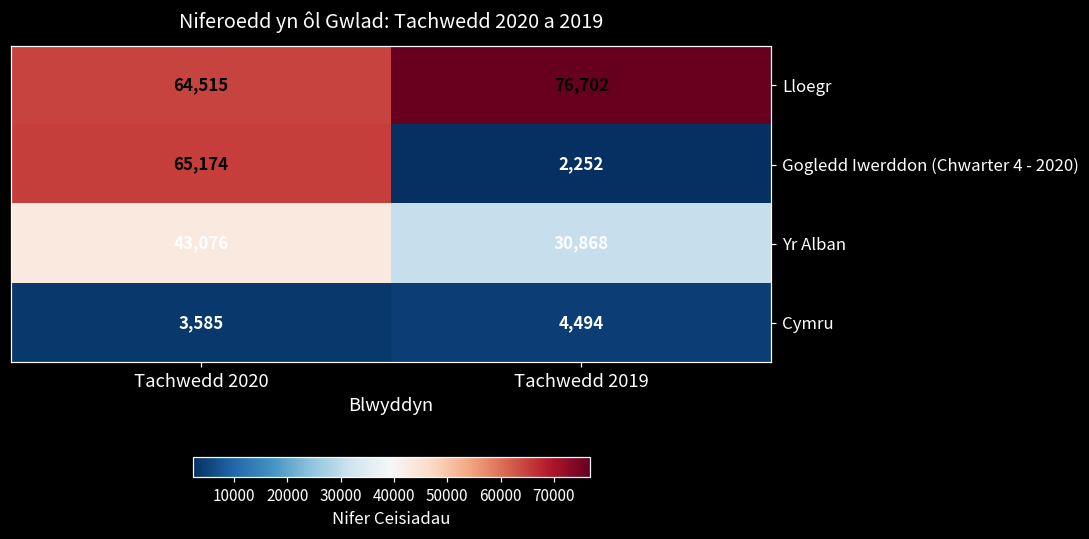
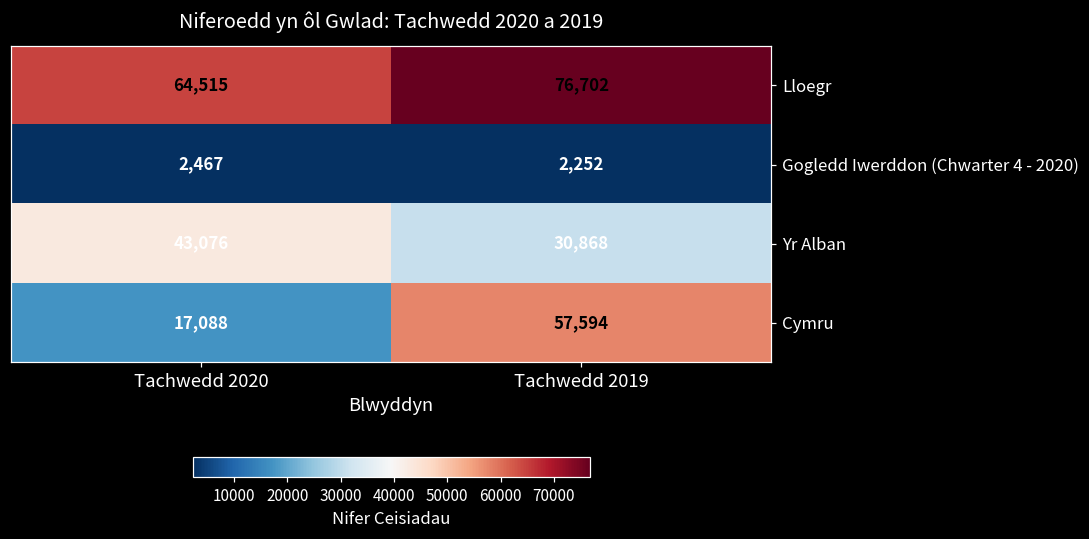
  {
    "Lloegr": {
      "Tachwedd 2020": "64,515",
      "Tachwedd 2019": "76,702"
    },
    "Gogledd Iwerddon (Chwarter 4 - 2020)": {
-     "Tachwedd 2020": "65,174",
+     "Tachwedd 2020": "2,467",
      "Tachwedd 2019": "2,252"
    },
    "Yr Alban": {
      "Tachwedd 2019": "30,868"
    },
    "Cymru": {
-     "Tachwedd 2020": "3,585",
-     "Tachwedd 2019": "4,494"
+     "Tachwedd 2020": "17,088",
+     "Tachwedd 2019": "57,594"
    }
  }
